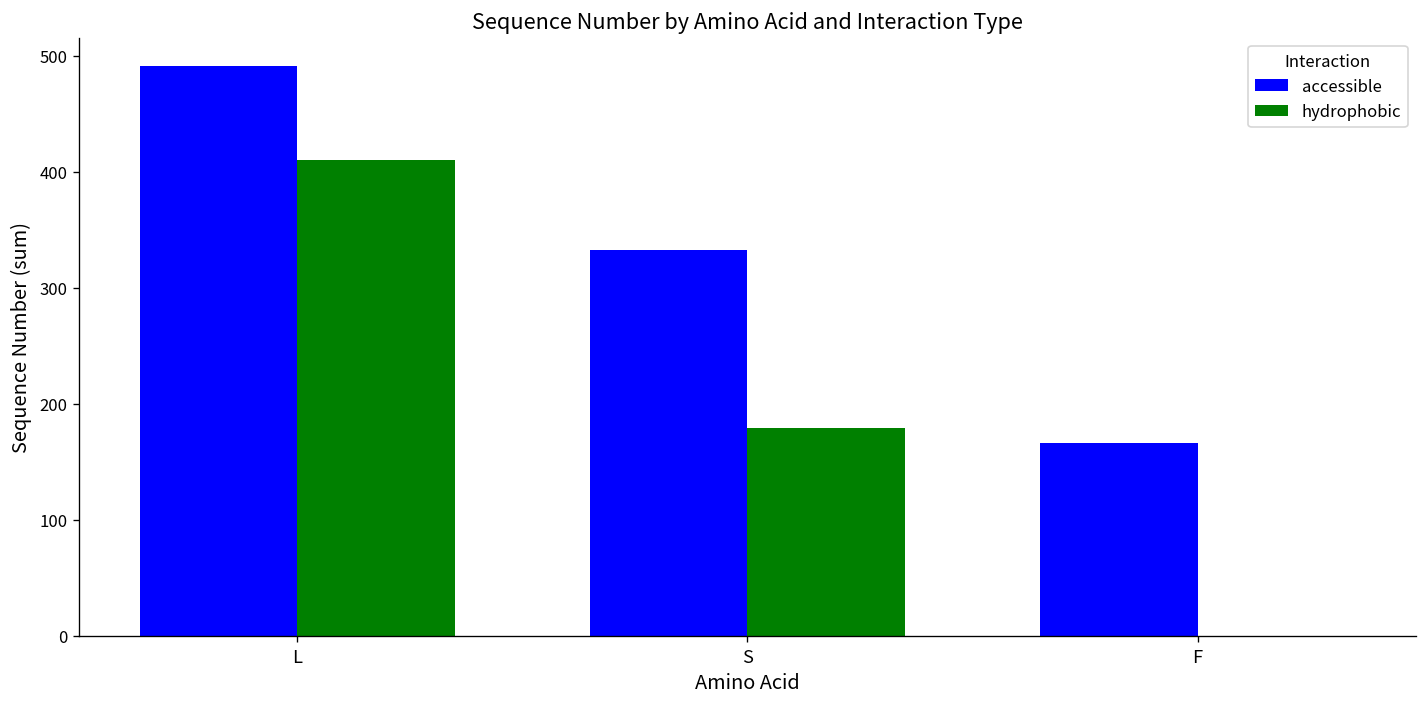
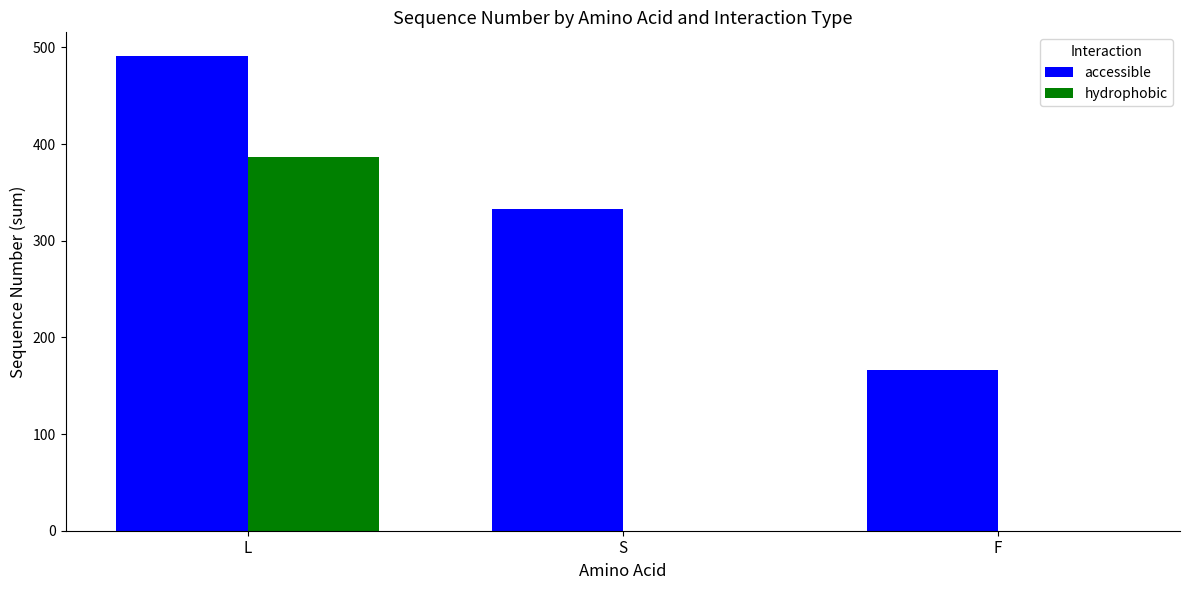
  {
    "accessible": {
      "L": 490,
      "S": 330,
      "F": 170
    },
    "hydrophobic": {
-     "L": 410,
-     "S": 180,
+     "L": 390,
+     "S": 0,
      "F": 0
    }
  }
